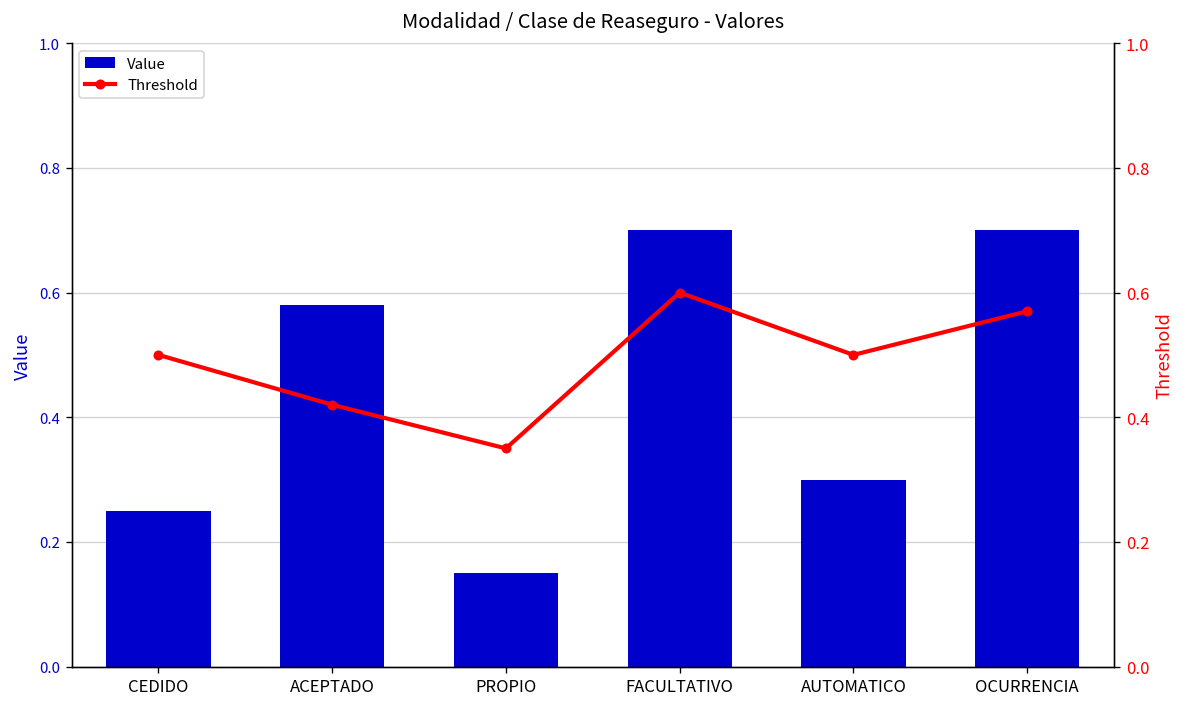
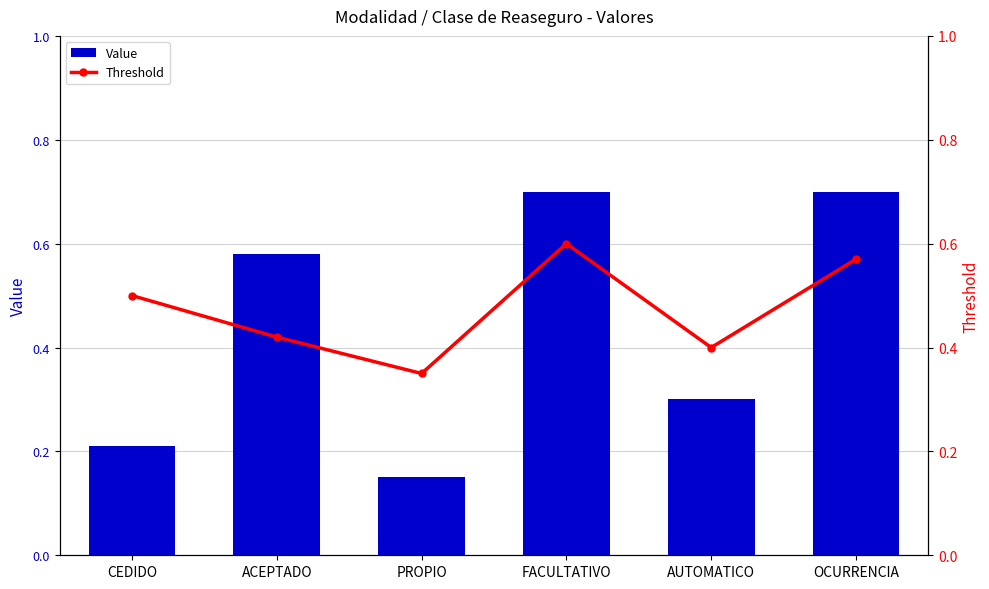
  {
    "Value": {
-     "CEDIDO": 0.25,
+     "CEDIDO": 0.21,
      "ACEPTADO": 0.58,
      "PROPIO": 0.15,
      "FACULTATIVO": 0.70,
      "AUTOMATICO": 0.30,
      "OCURRENCIA": 0.70
    },
    "Threshold": {
      "CEDIDO": 0.5,
      "ACEPTADO": 0.42,
      "PROPIO": 0.35,
      "FACULTATIVO": 0.6,
-     "AUTOMATICO": 0.5,
+     "AUTOMATICO": 0.4,
      "OCURRENCIA": 0.57
    }
  }
